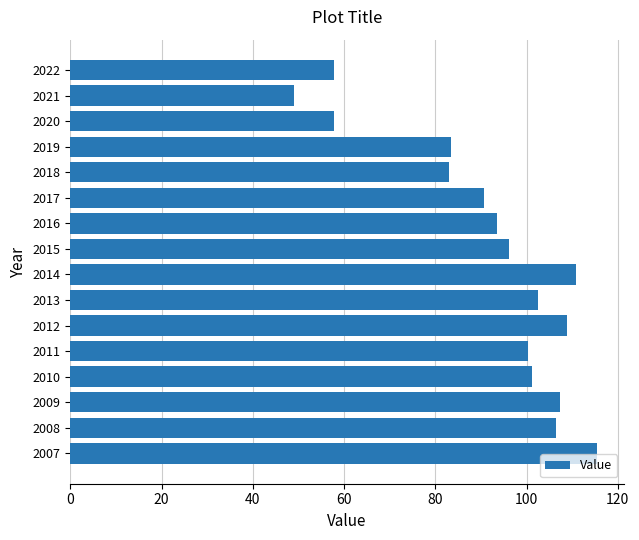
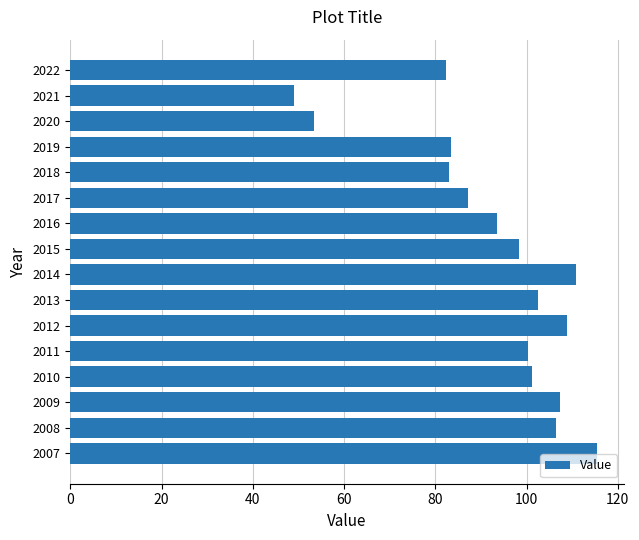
  {
-   "2022": 58,
+   "2022": 82,
    "2021": 49,
-   "2020": 58,
+   "2020": 53,
    "2019": 83,
    "2018": 83,
-   "2017": 91,
+   "2017": 87,
    "2016": 93,
-   "2015": 96,
+   "2015": 98,
    "2014": 111,
    "2013": 102,
    "2012": 109,
    "2011": 100,
    "2010": 101,
    "2009": 107,
    "2008": 106,
    "2007": 115
  }
